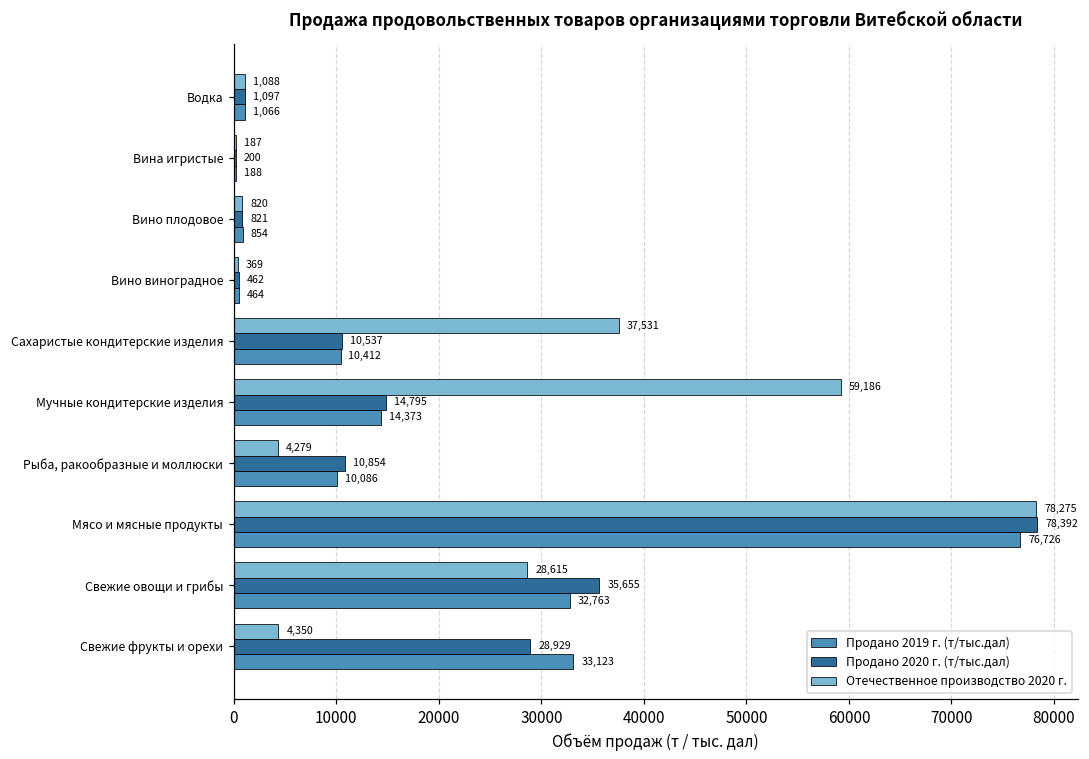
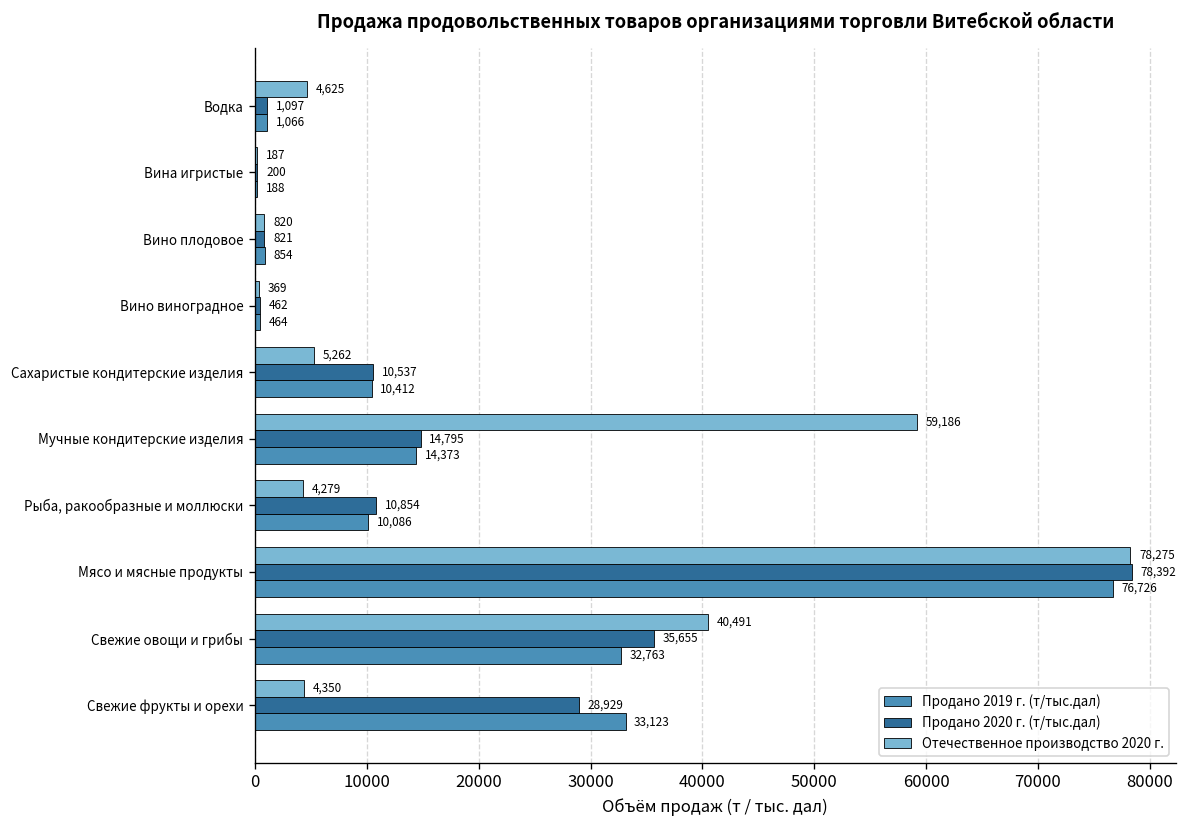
  {
    "Отечественное производство 2020 г.": {
-     "Водка": "1,088",
+     "Водка": "4,625",
      "Вина игристые": "187",
      "Вино плодовое": "820",
      "Вино виноградное": "369",
-     "Сахаристые кондитерские изделия": "37,531",
+     "Сахаристые кондитерские изделия": "5,262",
      "Мучные кондитерские изделия": "59,186",
      "Рыба, ракообразные и моллюски": "4,279",
      "Мясо и мясные продукты": "78,275",
-     "Свежие овощи и грибы": "28,615",
+     "Свежие овощи и грибы": "40,491",
      "Свежие фрукты и орехи": "4,350"
    }
  }
